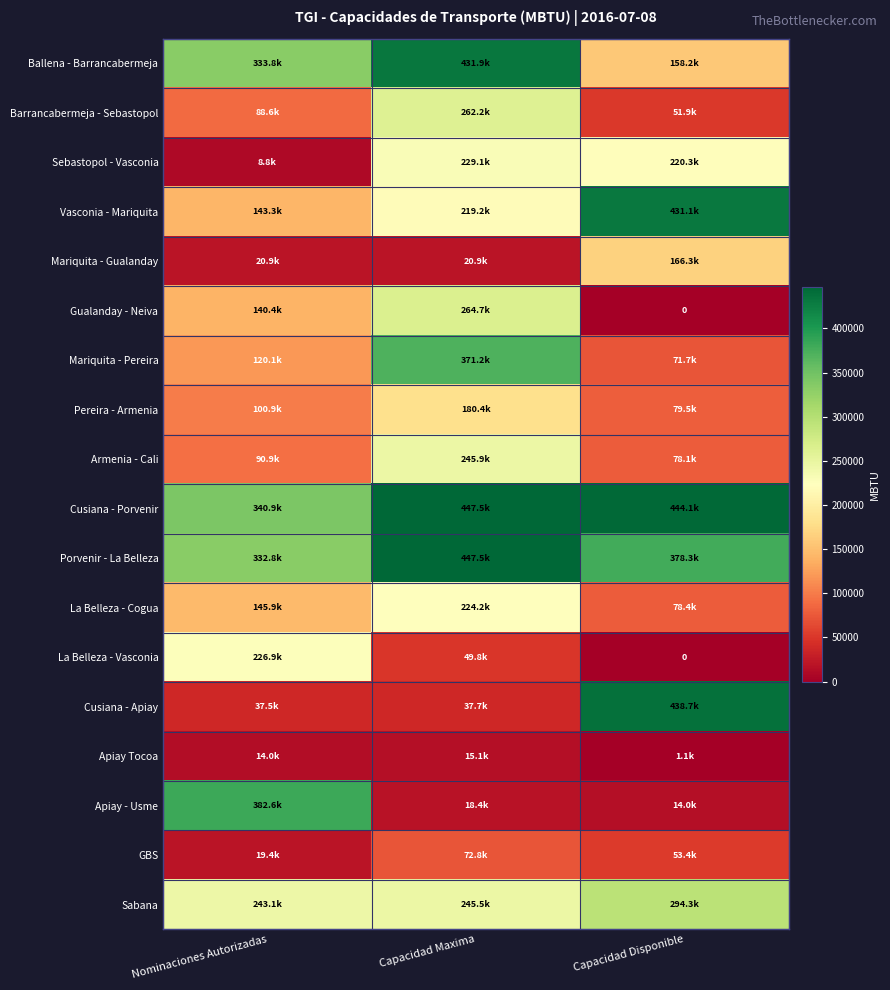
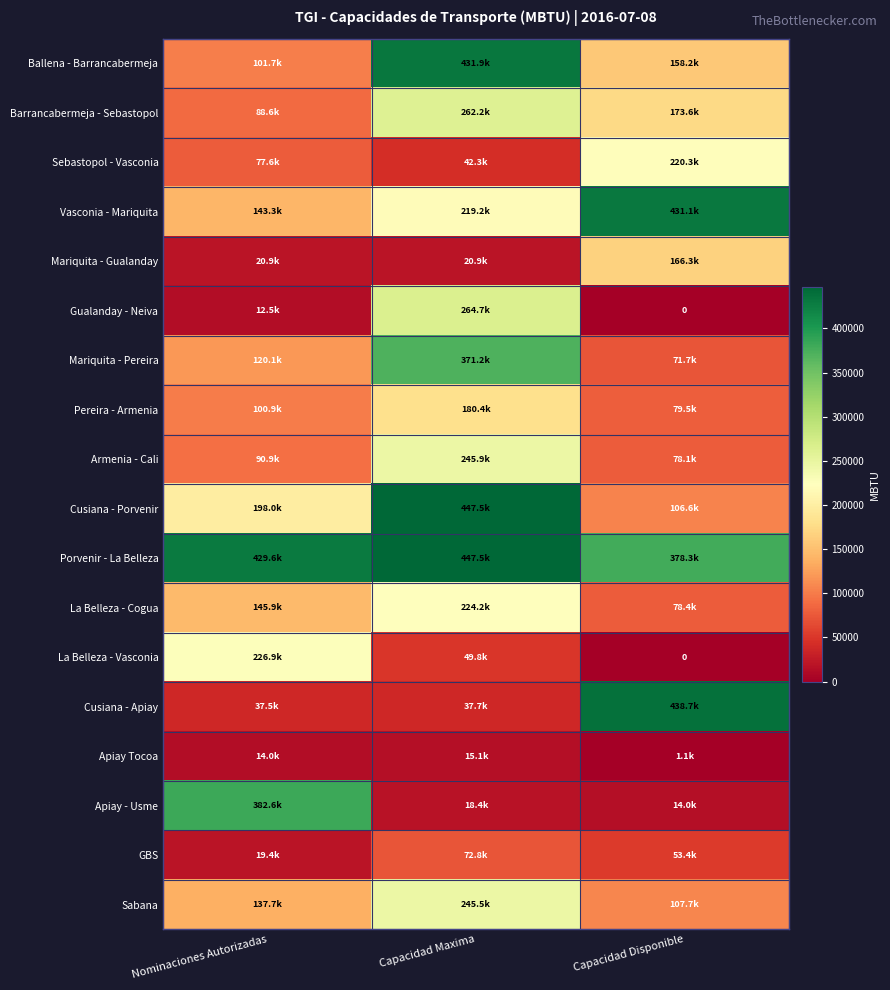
  {
    "Ballena - Barrancabermeja": {
-     "Nominaciones Autorizadas": "333.8k",
+     "Nominaciones Autorizadas": "101.7k",
      "Capacidad Maxima": "431.9k",
      "Capacidad Disponible": "158.2k"
    },
    "Barrancabermeja - Sebastopol": {
      "Nominaciones Autorizadas": "88.6k",
      "Capacidad Maxima": "262.2k",
-     "Capacidad Disponible": "51.9k"
+     "Capacidad Disponible": "173.6k"
    },
    "Sebastopol - Vasconia": {
-     "Nominaciones Autorizadas": "8.8k",
-     "Capacidad Maxima": "229.1k",
+     "Nominaciones Autorizadas": "77.6k",
+     "Capacidad Maxima": "42.3k",
      "Capacidad Disponible": "220.3k"
    },
    "Vasconia - Mariquita": {
      "Nominaciones Autorizadas": "143.3k",
      "Capacidad Maxima": "219.2k",
      "Capacidad Disponible": "431.1k"
    },
    "Mariquita - Gualanday": {
      "Nominaciones Autorizadas": "20.9k",
      "Capacidad Maxima": "20.9k",
      "Capacidad Disponible": "166.3k"
    },
    "Gualanday - Neiva": {
-     "Nominaciones Autorizadas": "140.4k",
+     "Nominaciones Autorizadas": "12.5k",
      "Capacidad Maxima": "264.7k",
      "Capacidad Disponible": "0"
    },
    "Mariquita - Pereira": {
      "Nominaciones Autorizadas": "120.1k",
      "Capacidad Maxima": "371.2k",
      "Capacidad Disponible": "71.7k"
    },
    "Pereira - Armenia": {
      "Nominaciones Autorizadas": "100.9k",
      "Capacidad Maxima": "180.4k",
      "Capacidad Disponible": "79.5k"
    },
    "Armenia - Cali": {
      "Nominaciones Autorizadas": "90.9k",
      "Capacidad Maxima": "245.9k",
      "Capacidad Disponible": "78.1k"
    },
    "Cusiana - Porvenir": {
-     "Nominaciones Autorizadas": "340.9k",
+     "Nominaciones Autorizadas": "198.0k",
      "Capacidad Maxima": "447.5k",
-     "Capacidad Disponible": "444.1k"
+     "Capacidad Disponible": "106.6k"
    },
    "Porvenir - La Belleza": {
-     "Nominaciones Autorizadas": "332.8k",
+     "Nominaciones Autorizadas": "429.6k",
      "Capacidad Maxima": "447.5k",
      "Capacidad Disponible": "378.3k"
    },
    "La Belleza - Cogua": {
      "Nominaciones Autorizadas": "145.9k",
      "Capacidad Maxima": "224.2k",
      "Capacidad Disponible": "78.4k"
    },
    "La Belleza - Vasconia": {
      "Nominaciones Autorizadas": "226.9k",
      "Capacidad Maxima": "49.8k",
      "Capacidad Disponible": "0"
    },
    "Cusiana - Apiay": {
      "Nominaciones Autorizadas": "37.5k",
      "Capacidad Maxima": "37.7k",
      "Capacidad Disponible": "438.7k"
    },
    "Apiay Tocoa": {
      "Nominaciones Autorizadas": "14.0k",
      "Capacidad Maxima": "15.1k",
      "Capacidad Disponible": "1.1k"
    },
    "Apiay - Usme": {
      "Nominaciones Autorizadas": "382.6k",
      "Capacidad Maxima": "18.4k",
      "Capacidad Disponible": "14.0k"
    },
    "GBS": {
      "Nominaciones Autorizadas": "19.4k",
      "Capacidad Maxima": "72.8k",
      "Capacidad Disponible": "53.4k"
    },
    "Sabana": {
-     "Nominaciones Autorizadas": "243.1k",
+     "Nominaciones Autorizadas": "137.7k",
      "Capacidad Maxima": "245.5k",
-     "Capacidad Disponible": "294.3k"
+     "Capacidad Disponible": "107.7k"
    }
  }
